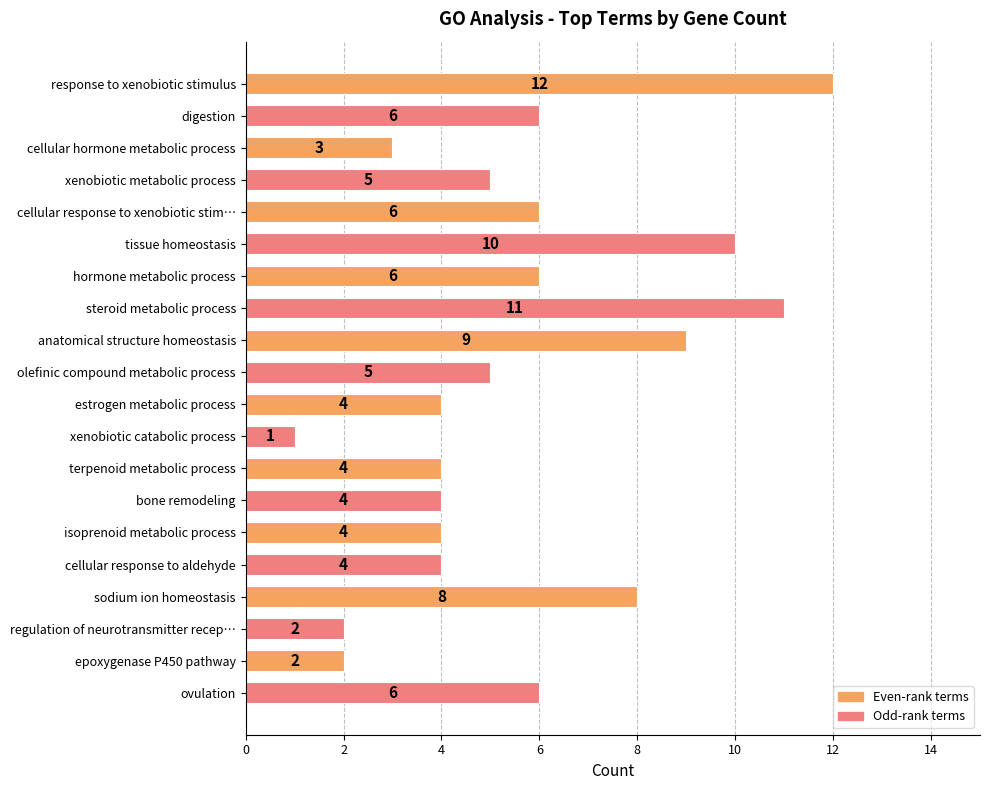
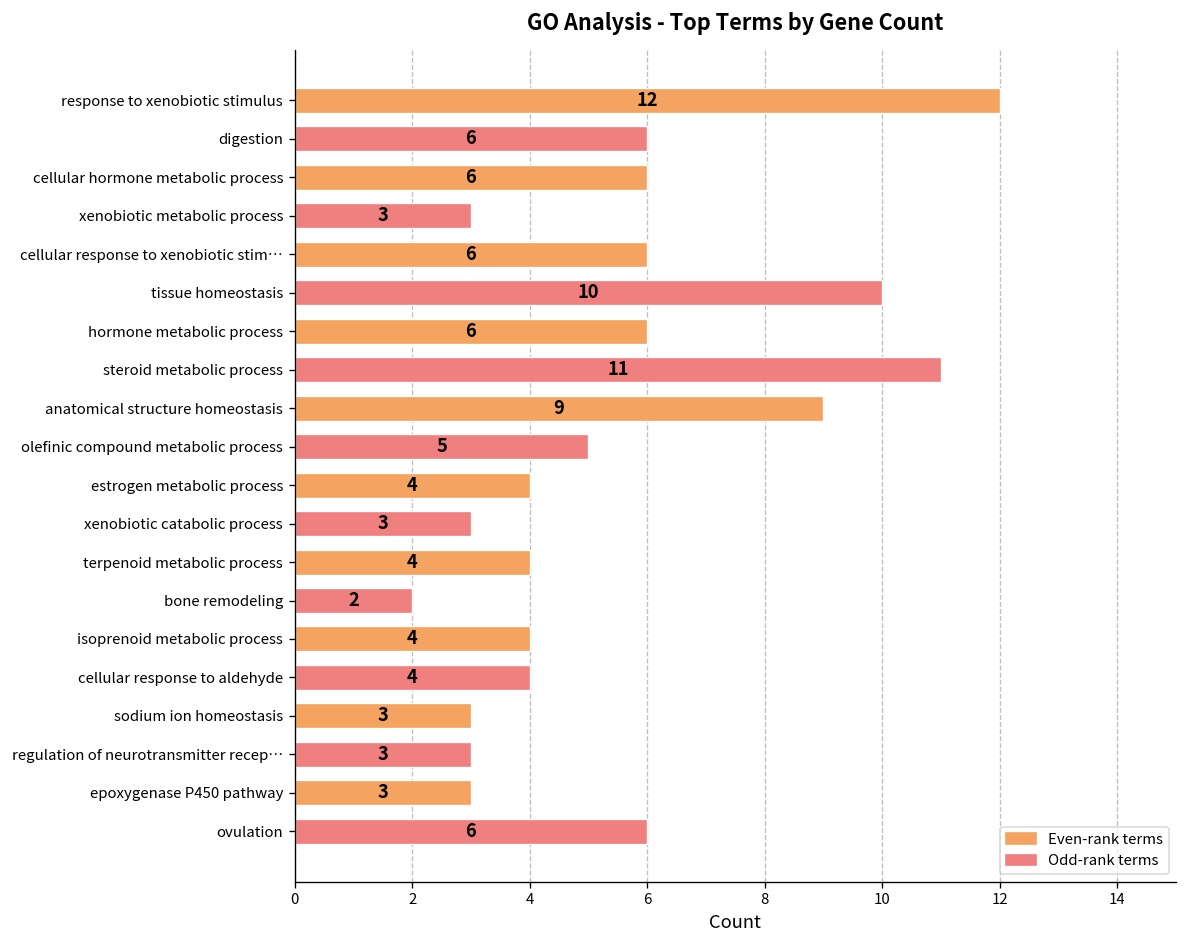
  {
    "response to xenobiotic stimulus": 12,
    "digestion": 6,
-   "cellular hormone metabolic process": 3,
-   "xenobiotic metabolic process": 5,
+   "cellular hormone metabolic process": 6,
+   "xenobiotic metabolic process": 3,
    "cellular response to xenobiotic stim…": 6,
    "tissue homeostasis": 10,
    "hormone metabolic process": 6,
    "steroid metabolic process": 11,
    "anatomical structure homeostasis": 9,
    "olefinic compound metabolic process": 5,
    "estrogen metabolic process": 4,
-   "xenobiotic catabolic process": 1,
+   "xenobiotic catabolic process": 3,
    "terpenoid metabolic process": 4,
-   "bone remodeling": 4,
+   "bone remodeling": 2,
    "isoprenoid metabolic process": 4,
    "cellular response to aldehyde": 4,
-   "sodium ion homeostasis": 8,
-   "regulation of neurotransmitter recep…": 2,
-   "epoxygenase P450 pathway": 2,
+   "sodium ion homeostasis": 3,
+   "regulation of neurotransmitter recep…": 3,
+   "epoxygenase P450 pathway": 3,
    "ovulation": 6
  }
